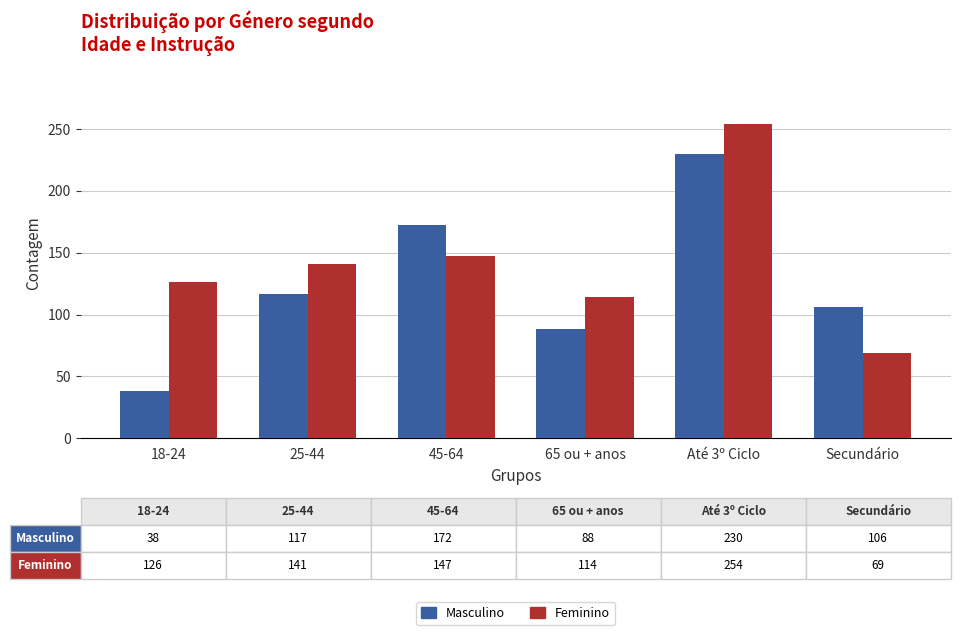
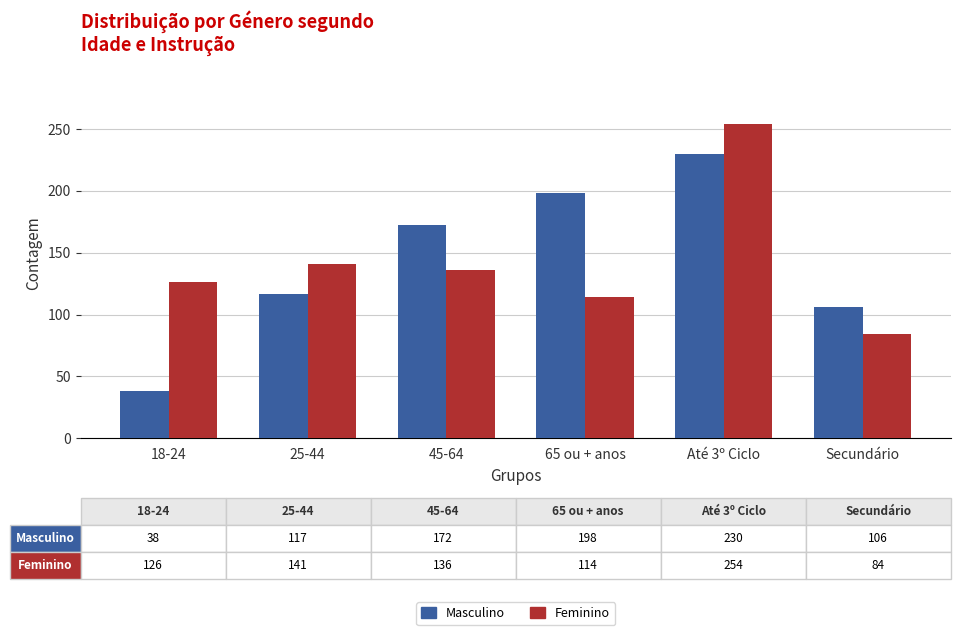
  {
    "Masculino": {
-     "65 ou + anos": 88
+     "65 ou + anos": 198
    },
    "Feminino": {
-     "45-64": 147,
-     "Secundário": 69
+     "45-64": 136,
+     "Secundário": 84
    }
  }
